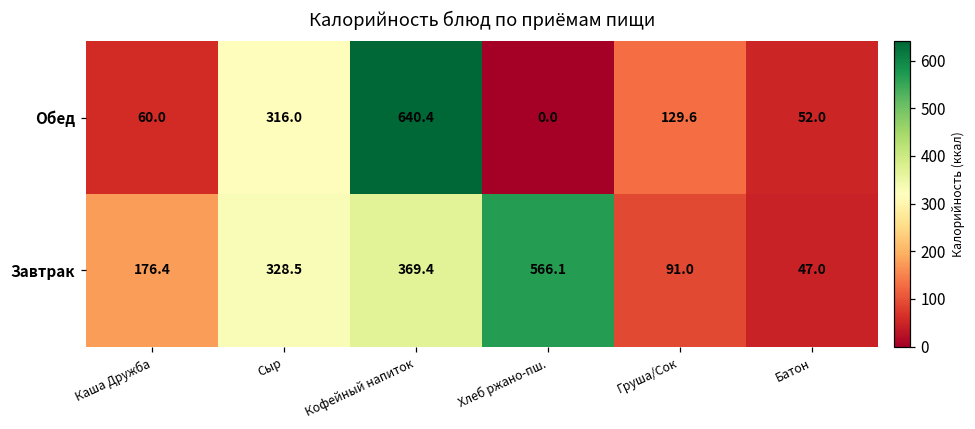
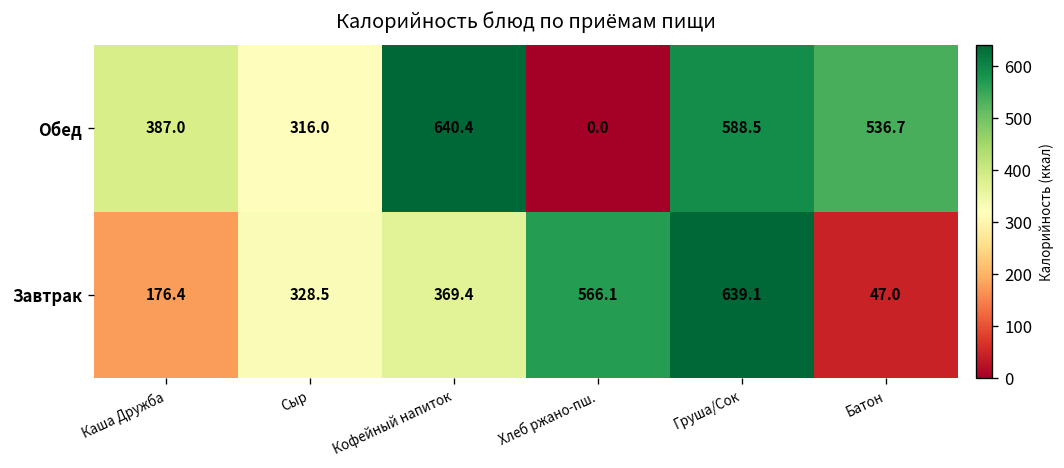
  {
    "Обед": {
-     "Каша Дружба": 60.0,
+     "Каша Дружба": 387.0,
      "Сыр": 316.0,
      "Кофейный напиток": 640.4,
      "Хлеб ржано-пш.": 0.0,
-     "Груша/Сок": 129.6,
-     "Батон": 52.0
+     "Груша/Сок": 588.5,
+     "Батон": 536.7
    },
    "Завтрак": {
      "Каша Дружба": 176.4,
      "Сыр": 328.5,
      "Кофейный напиток": 369.4,
      "Хлеб ржано-пш.": 566.1,
-     "Груша/Сок": 91.0,
+     "Груша/Сок": 639.1,
      "Батон": 47.0
    }
  }
